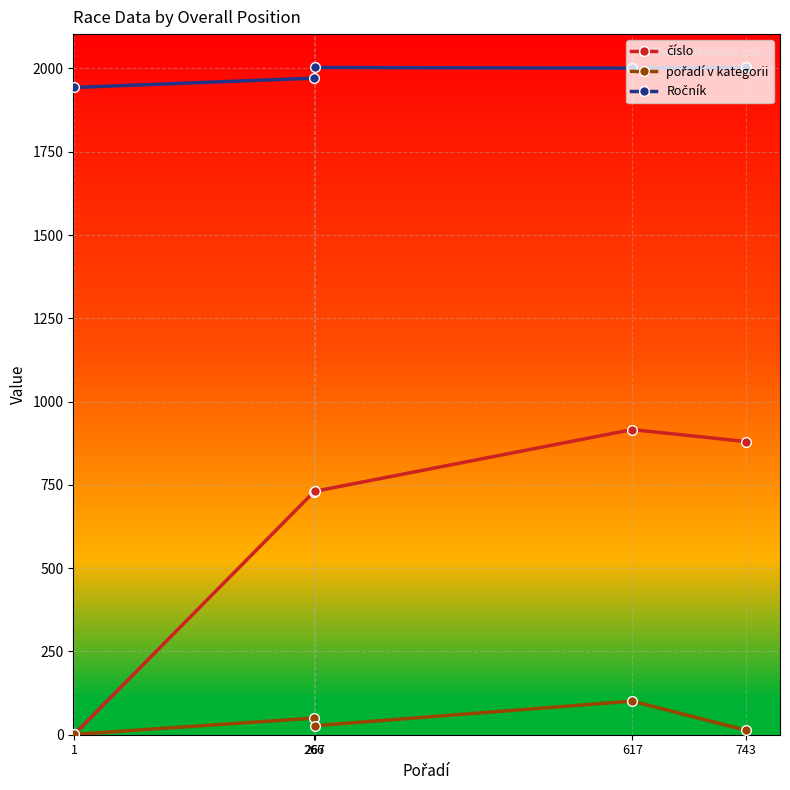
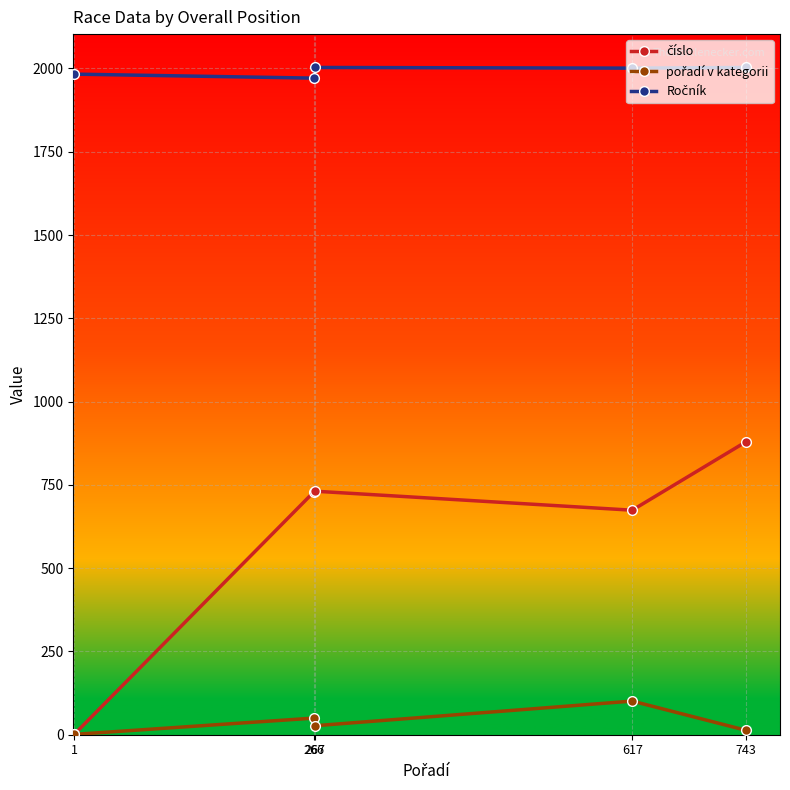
  {
    "číslo": {
-     "617": 920,
+     "617": 670,
      "743": 880
    },
    "pořadí v kategorii": {
      "617": 100,
      "743": 10
    },
    "Ročník": {
-     "1": 1940
+     "1": 1980
    }
  }
